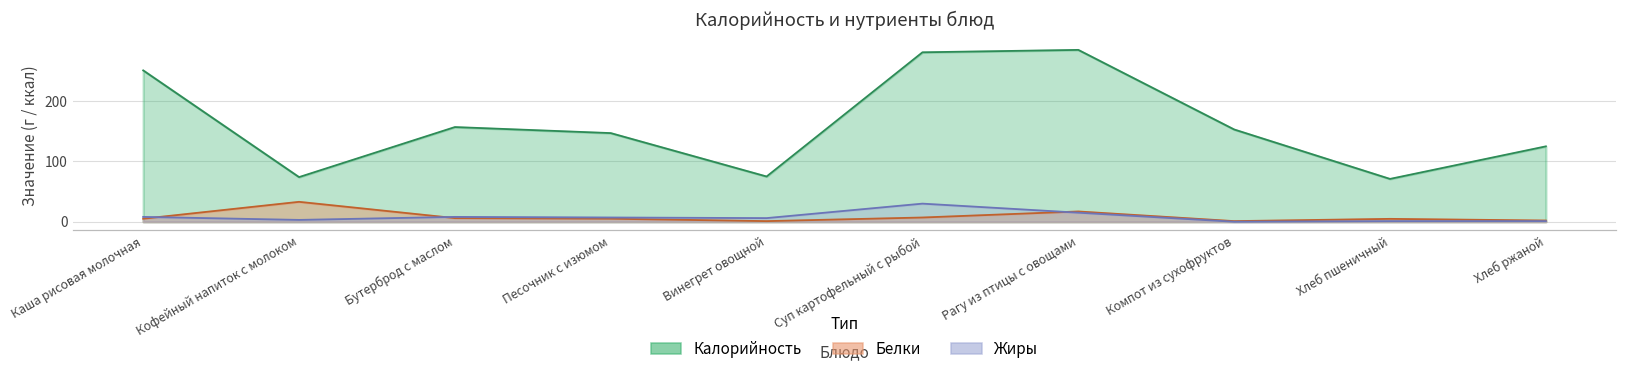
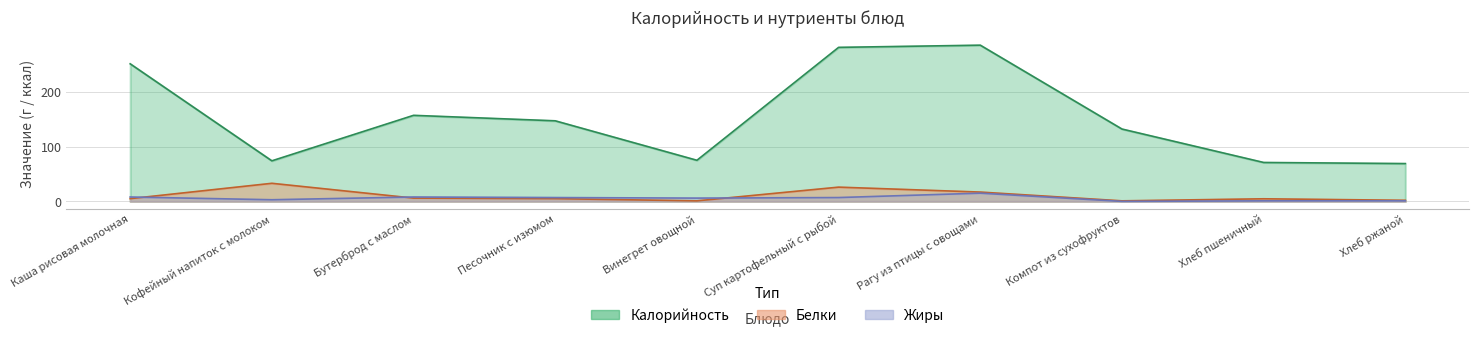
  {
    "Калорийность": {
      "Каша рисовая молочная": 250,
      "Кофейный напиток с молоком": 70,
      "Бутерброд с маслом": 160,
      "Песочник с изюмом": 150,
      "Винегрет овощной": 80,
      "Суп картофельный с рыбой": 280,
      "Рагу из птицы с овощами": 290,
-     "Компот из сухофруктов": 150,
+     "Компот из сухофруктов": 130,
      "Хлеб пшеничный": 70,
-     "Хлеб ржаной": 130
+     "Хлеб ржаной": 70
    },
    "Белки": {
      "Кофейный напиток с молоком": 30,
      "Винегрет овощной": 0,
-     "Суп картофельный с рыбой": 10
+     "Суп картофельный с рыбой": 30
    },
    "Жиры": {
      "Кофейный напиток с молоком": 0,
      "Винегрет овощной": 10,
-     "Суп картофельный с рыбой": 30
+     "Суп картофельный с рыбой": 10
    }
  }
